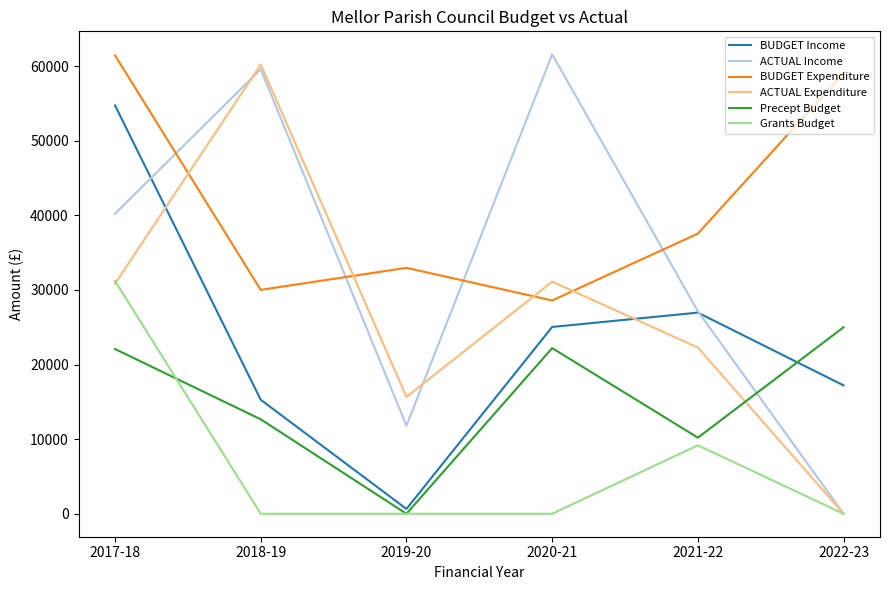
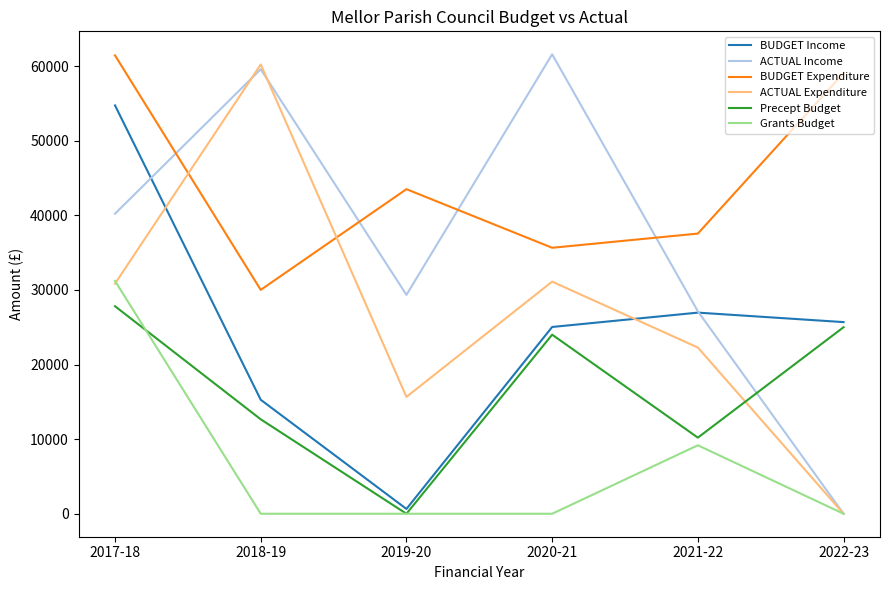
  {
    "BUDGET Income": {
      "2017-18": 55000,
      "2018-19": 15000,
      "2019-20": 1000,
      "2020-21": 25000,
-     "2022-23": 17000
+     "2022-23": 26000
    },
    "ACTUAL Income": {
      "2017-18": 40000,
      "2018-19": 60000,
-     "2019-20": 12000,
+     "2019-20": 29000,
      "2020-21": 62000
    },
    "BUDGET Expenditure": {
      "2017-18": 61000,
      "2018-19": 30000,
-     "2019-20": 33000,
-     "2020-21": 29000,
+     "2019-20": 44000,
+     "2020-21": 36000,
      "2021-22": 38000
    },
    "ACTUAL Expenditure": {
      "2017-18": 31000,
      "2018-19": 60000,
      "2019-20": 16000,
      "2020-21": 31000,
      "2021-22": 22000
    },
    "Precept Budget": {
-     "2017-18": 22000,
+     "2017-18": 28000,
      "2018-19": 13000,
-     "2020-21": 22000,
+     "2020-21": 24000,
      "2021-22": 10000,
      "2022-23": 25000
    },
    "Grants Budget": {
      "2017-18": 31000,
      "2018-19": 0,
      "2020-21": 0,
      "2021-22": 9000
    }
  }
